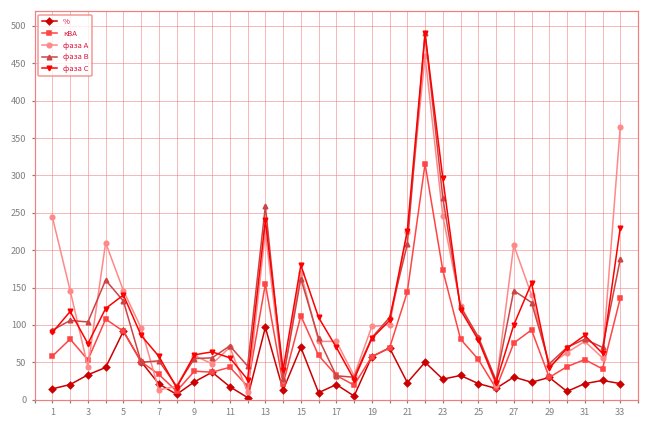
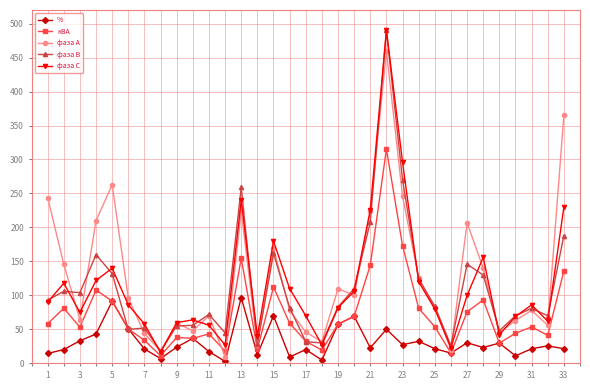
  {
    "фаза А": {
      "1": 240,
-     "3": 40,
-     "5": 150,
-     "7": 10,
+     "3": 60,
+     "5": 260,
+     "7": 40,
      "13": 220,
      "15": 170,
-     "17": 80,
-     "19": 100,
+     "17": 50,
+     "19": 110,
      "23": 250,
      "27": 210,
      "33": 370
    }
  }
